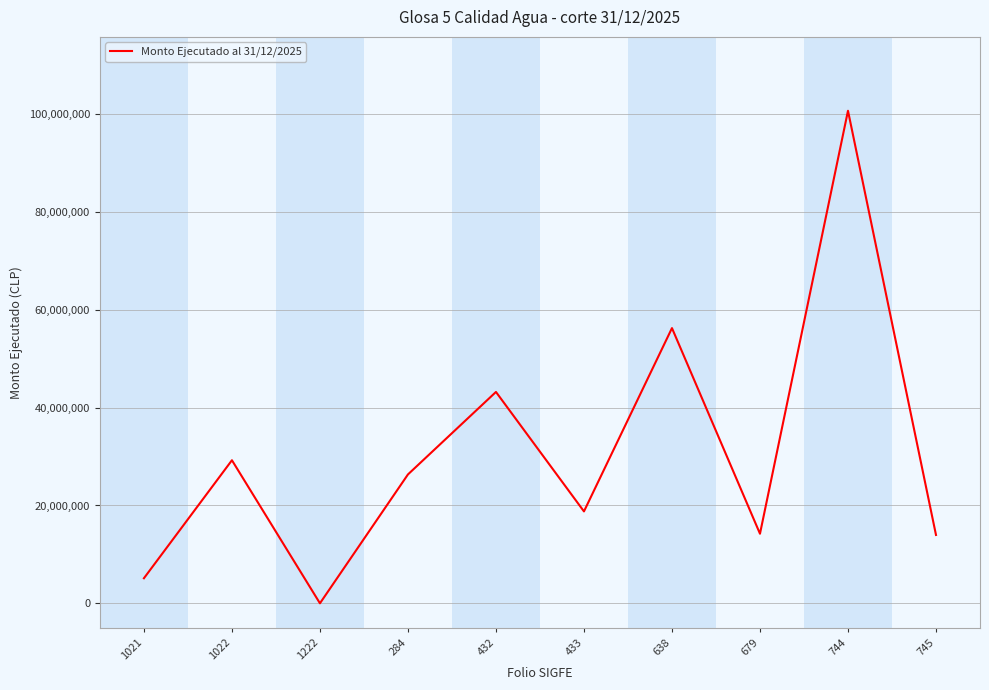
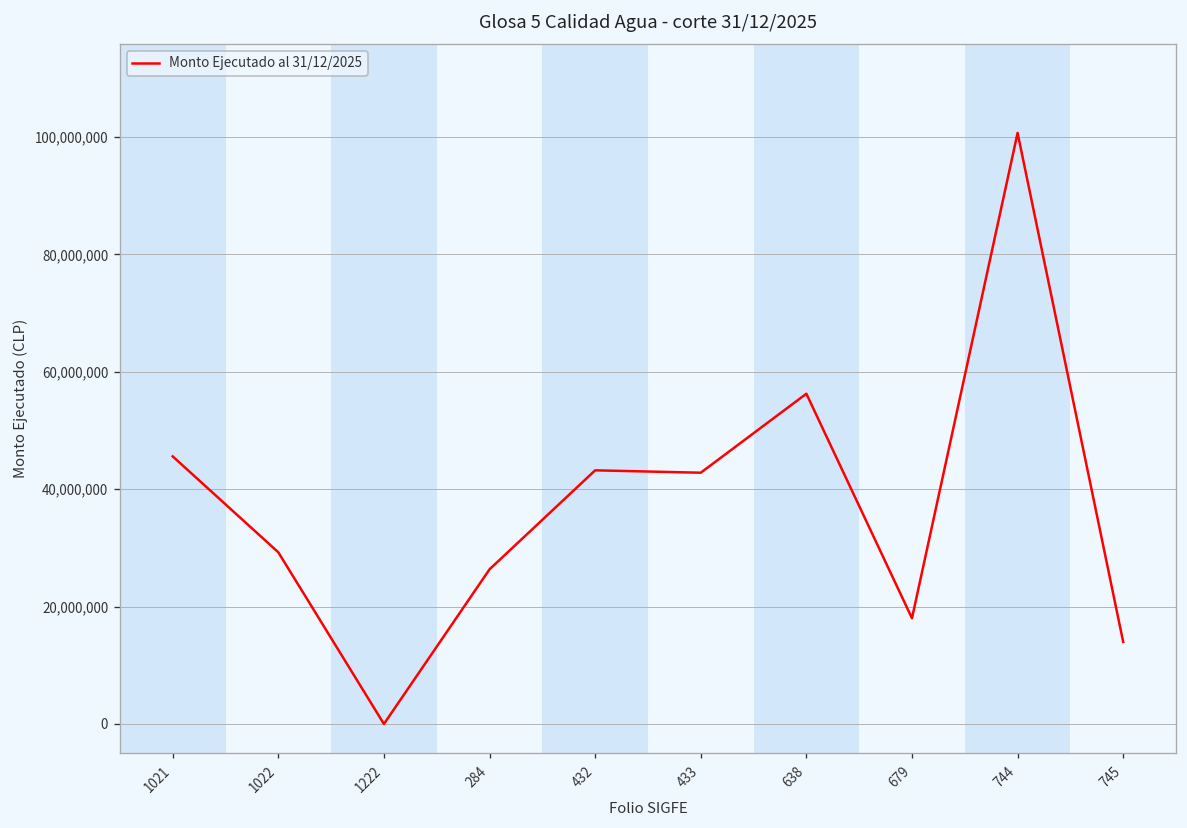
  {
-   "1021": "5,000,000",
+   "1021": "46,000,000",
    "1022": "29,000,000",
    "1222": "0",
    "284": "26,000,000",
    "432": "43,000,000",
-   "433": "19,000,000",
+   "433": "43,000,000",
    "638": "56,000,000",
-   "679": "14,000,000",
+   "679": "18,000,000",
    "744": "101,000,000",
    "745": "14,000,000"
  }
